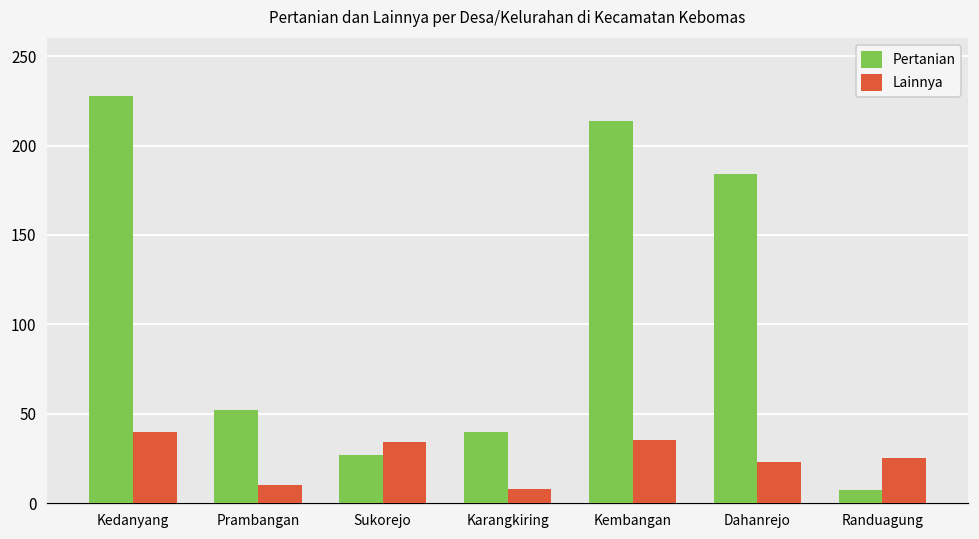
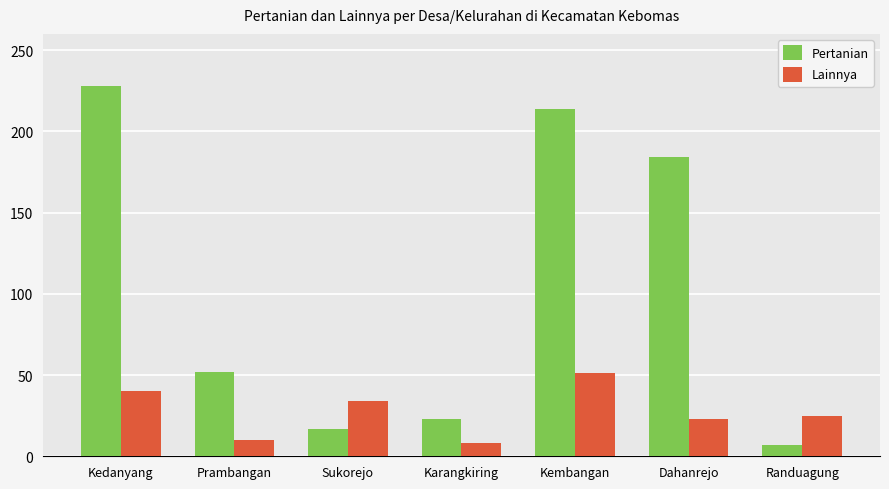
  {
    "Pertanian": {
      "Kedanyang": 228,
      "Prambangan": 52,
-     "Sukorejo": 27,
-     "Karangkiring": 40,
+     "Sukorejo": 17,
+     "Karangkiring": 23,
      "Kembangan": 214,
      "Dahanrejo": 184,
      "Randuagung": 7
    },
    "Lainnya": {
      "Kedanyang": 40,
      "Prambangan": 10,
      "Sukorejo": 34,
      "Karangkiring": 8,
-     "Kembangan": 35,
+     "Kembangan": 51,
      "Dahanrejo": 23,
      "Randuagung": 25
    }
  }
